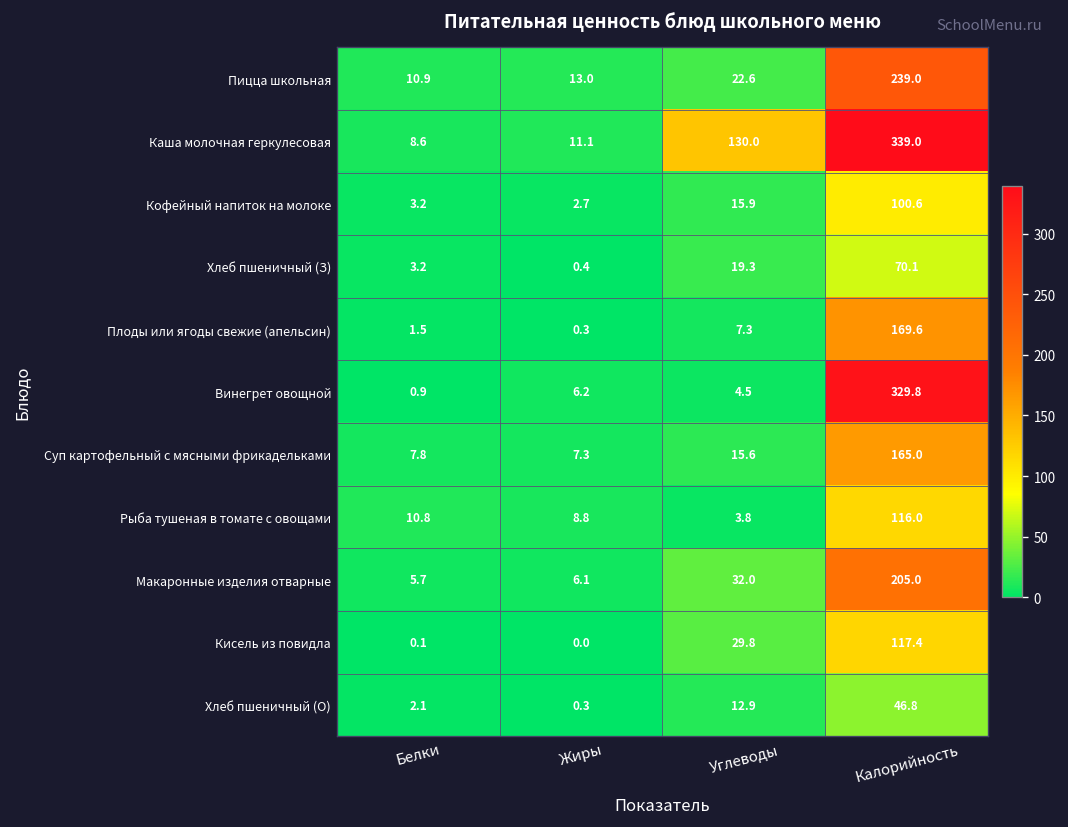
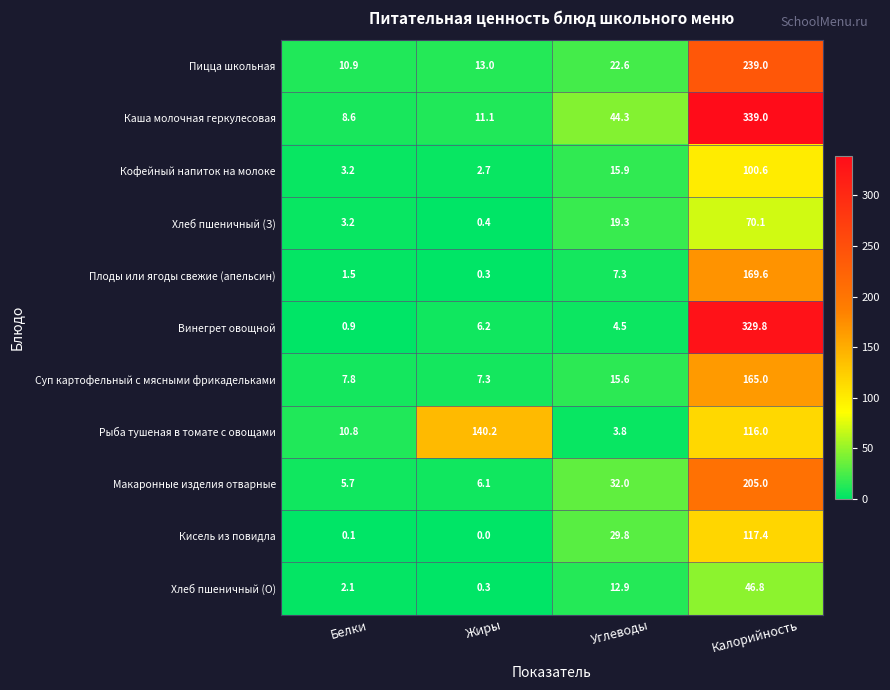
  {
    "Каша молочная геркулесовая": {
-     "Углеводы": 130.0
+     "Углеводы": 44.3
    },
    "Рыба тушеная в томате с овощами": {
-     "Жиры": 8.8
+     "Жиры": 140.2
    }
  }
